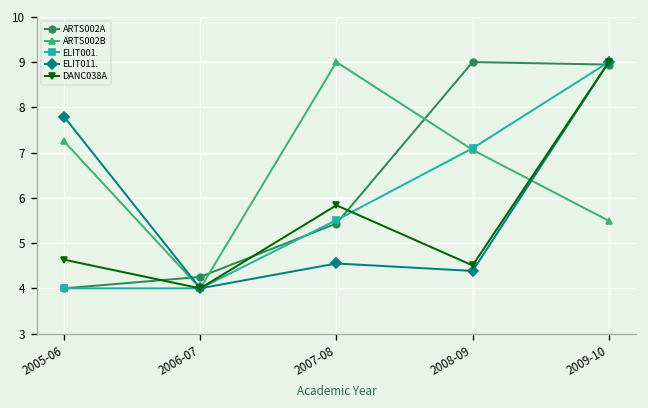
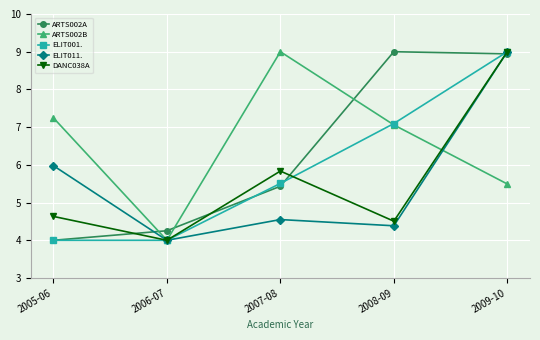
  {
    "ELIT001.": {
      "2007-08": 5.5
    },
    "ELIT011.": {
-     "2005-06": 7.8,
+     "2005-06": 6.0,
      "2007-08": 4.5,
      "2008-09": 4.4
    },
    "DANC038A": {
      "2005-06": 4.6,
      "2007-08": 5.8,
      "2008-09": 4.5
    }
  }
